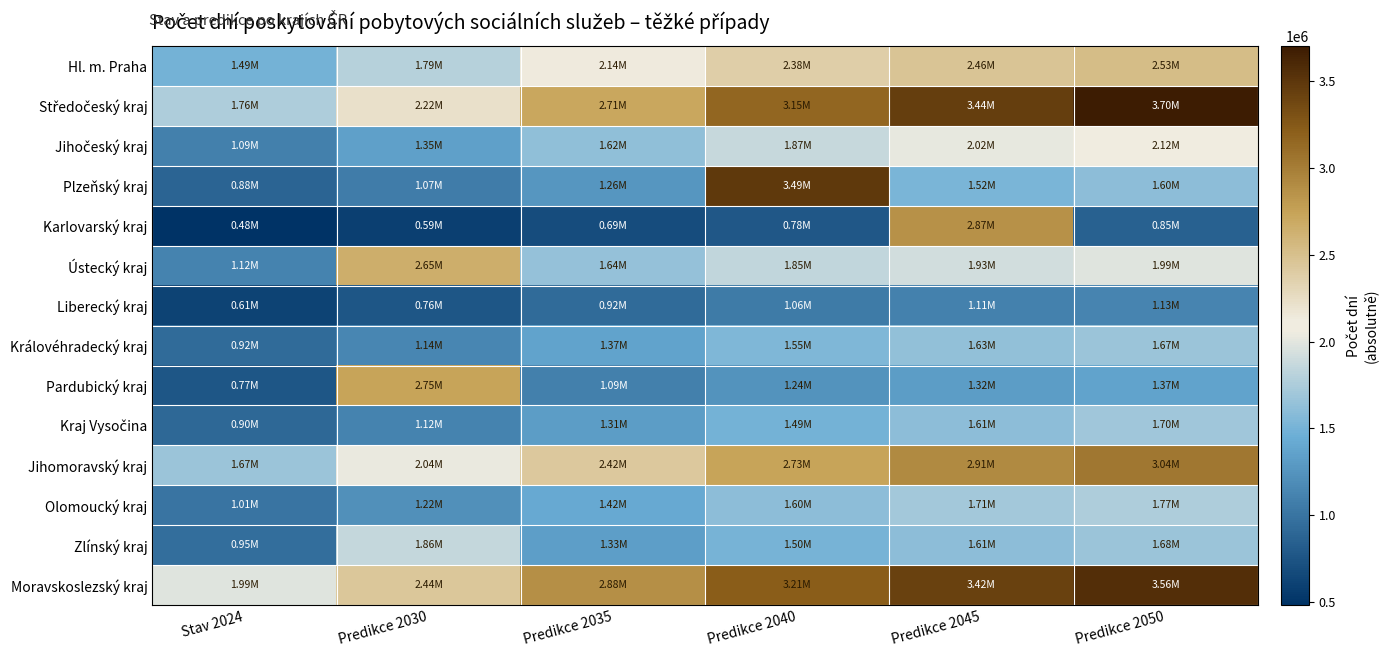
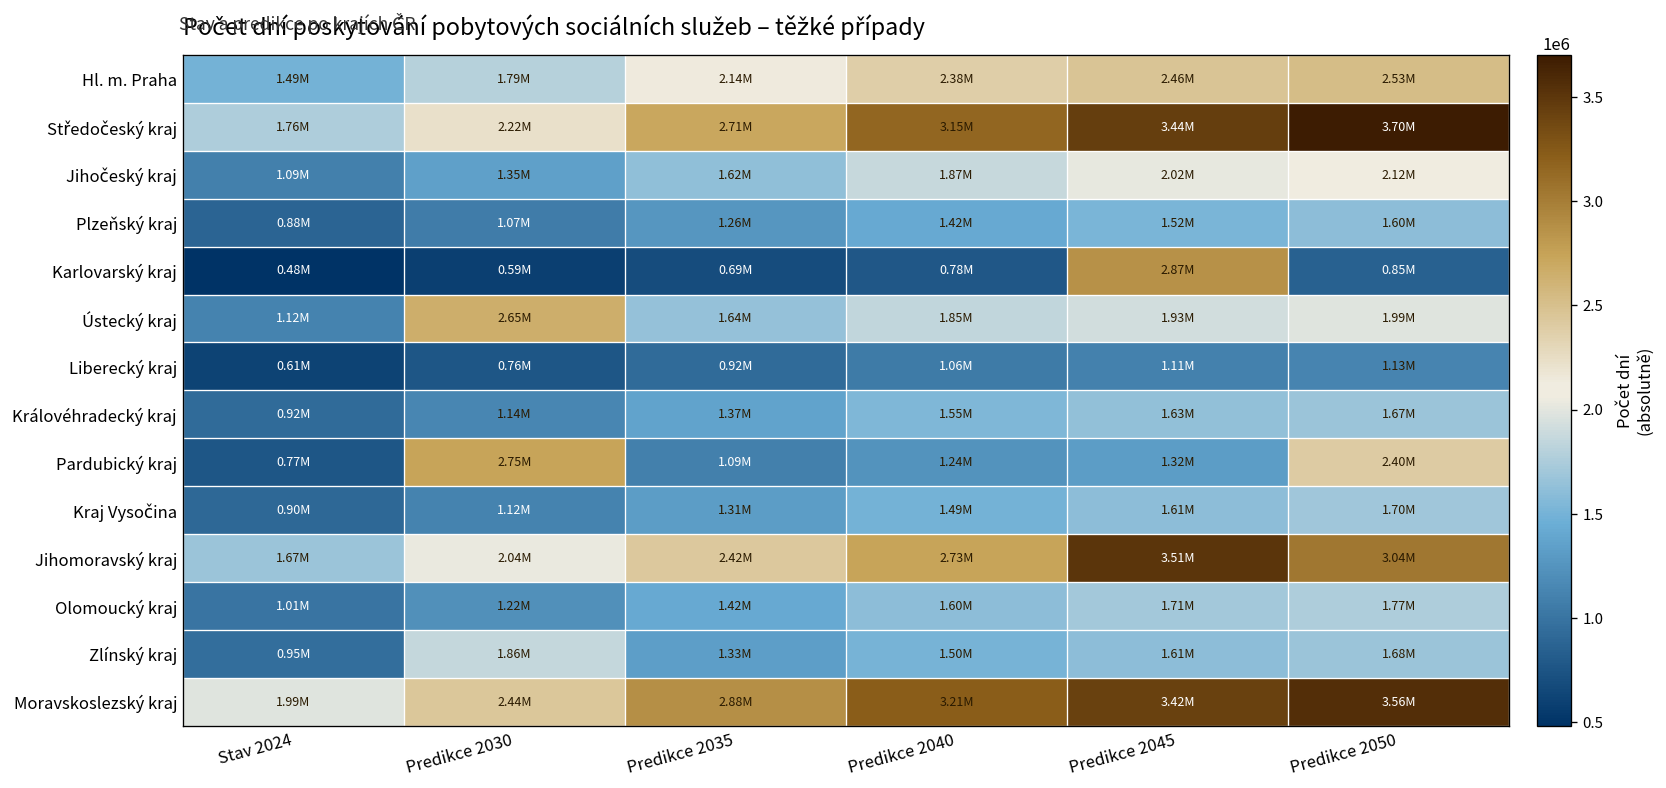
  {
    "Hl. m. Praha": {
      "Stav 2024": "1.49M",
      "Predikce 2030": "1.79M",
      "Predikce 2035": "2.14M",
      "Predikce 2040": "2.38M",
      "Predikce 2045": "2.46M",
      "Predikce 2050": "2.53M"
    },
    "Středočeský kraj": {
      "Stav 2024": "1.76M",
      "Predikce 2030": "2.22M",
      "Predikce 2035": "2.71M",
      "Predikce 2040": "3.15M",
      "Predikce 2045": "3.44M",
      "Predikce 2050": "3.70M"
    },
    "Jihočeský kraj": {
      "Stav 2024": "1.09M",
      "Predikce 2030": "1.35M",
      "Predikce 2035": "1.62M",
      "Predikce 2040": "1.87M",
      "Predikce 2045": "2.02M",
      "Predikce 2050": "2.12M"
    },
    "Plzeňský kraj": {
      "Stav 2024": "0.88M",
      "Predikce 2030": "1.07M",
      "Predikce 2035": "1.26M",
-     "Predikce 2040": "3.49M",
+     "Predikce 2040": "1.42M",
      "Predikce 2045": "1.52M",
      "Predikce 2050": "1.60M"
    },
    "Karlovarský kraj": {
      "Stav 2024": "0.48M",
      "Predikce 2030": "0.59M",
      "Predikce 2035": "0.69M",
      "Predikce 2040": "0.78M",
      "Predikce 2045": "2.87M",
      "Predikce 2050": "0.85M"
    },
    "Ústecký kraj": {
      "Stav 2024": "1.12M",
      "Predikce 2030": "2.65M",
      "Predikce 2035": "1.64M",
      "Predikce 2040": "1.85M",
      "Predikce 2045": "1.93M",
      "Predikce 2050": "1.99M"
    },
    "Liberecký kraj": {
      "Stav 2024": "0.61M",
      "Predikce 2030": "0.76M",
      "Predikce 2035": "0.92M",
      "Predikce 2040": "1.06M",
      "Predikce 2045": "1.11M",
      "Predikce 2050": "1.13M"
    },
    "Královéhradecký kraj": {
      "Stav 2024": "0.92M",
      "Predikce 2030": "1.14M",
      "Predikce 2035": "1.37M",
      "Predikce 2040": "1.55M",
      "Predikce 2045": "1.63M",
      "Predikce 2050": "1.67M"
    },
    "Pardubický kraj": {
      "Stav 2024": "0.77M",
      "Predikce 2030": "2.75M",
      "Predikce 2035": "1.09M",
      "Predikce 2040": "1.24M",
      "Predikce 2045": "1.32M",
-     "Predikce 2050": "1.37M"
+     "Predikce 2050": "2.40M"
    },
    "Kraj Vysočina": {
      "Stav 2024": "0.90M",
      "Predikce 2030": "1.12M",
      "Predikce 2035": "1.31M",
      "Predikce 2040": "1.49M",
      "Predikce 2045": "1.61M",
      "Predikce 2050": "1.70M"
    },
    "Jihomoravský kraj": {
      "Stav 2024": "1.67M",
      "Predikce 2030": "2.04M",
      "Predikce 2035": "2.42M",
      "Predikce 2040": "2.73M",
-     "Predikce 2045": "2.91M",
+     "Predikce 2045": "3.51M",
      "Predikce 2050": "3.04M"
    },
    "Olomoucký kraj": {
      "Stav 2024": "1.01M",
      "Predikce 2030": "1.22M",
      "Predikce 2035": "1.42M",
      "Predikce 2040": "1.60M",
      "Predikce 2045": "1.71M",
      "Predikce 2050": "1.77M"
    },
    "Zlínský kraj": {
      "Stav 2024": "0.95M",
      "Predikce 2030": "1.86M",
      "Predikce 2035": "1.33M",
      "Predikce 2040": "1.50M",
      "Predikce 2045": "1.61M",
      "Predikce 2050": "1.68M"
    },
    "Moravskoslezský kraj": {
      "Stav 2024": "1.99M",
      "Predikce 2030": "2.44M",
      "Predikce 2035": "2.88M",
      "Predikce 2040": "3.21M",
      "Predikce 2045": "3.42M",
      "Predikce 2050": "3.56M"
    }
  }
